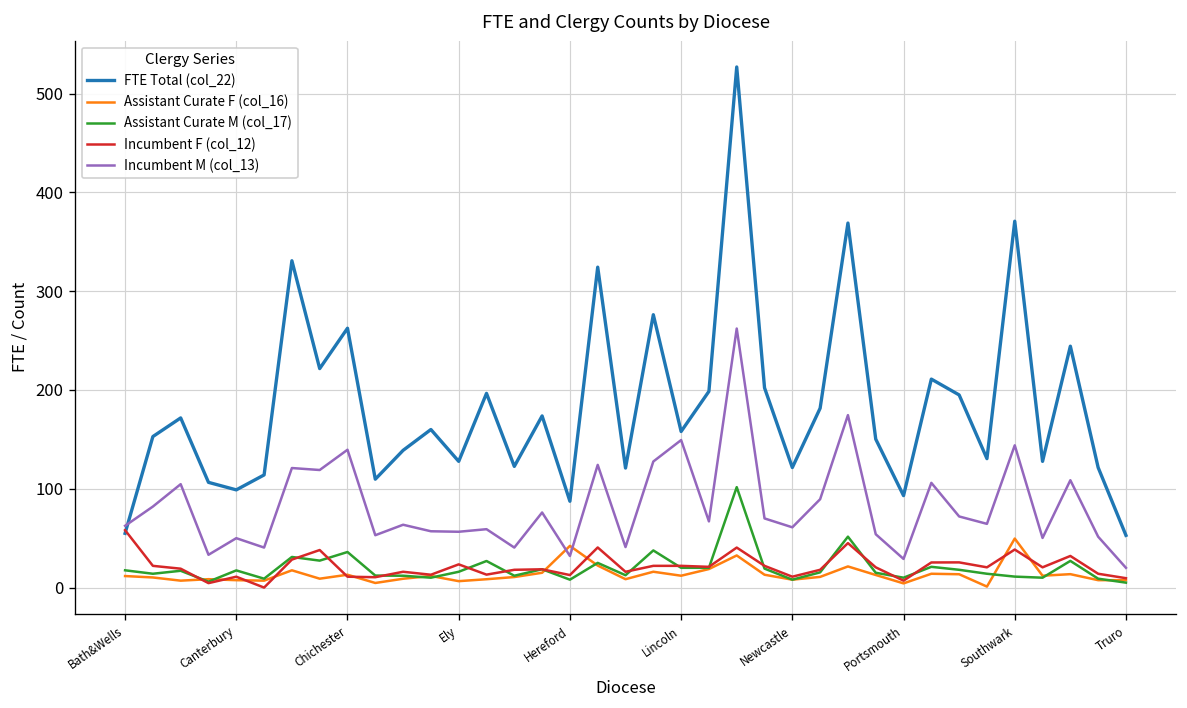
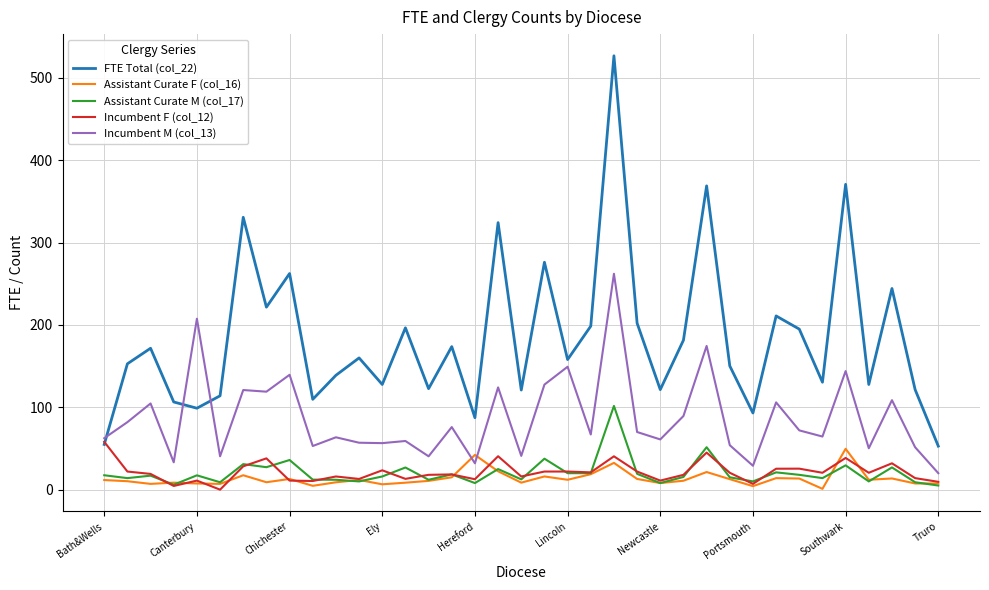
  {
    "FTE Total (col_22)": {
      "Bath&Wells": 50,
      "Canterbury": 100,
      "Chichester": 260,
      "Ely": 130,
      "Hereford": 90,
      "Lincoln": 160,
      "Newcastle": 120,
      "Portsmouth": 90,
      "Southwark": 370,
      "Truro": 50
    },
    "Assistant Curate F (col_16)": {
      "Bath&Wells": 10,
      "Canterbury": 10,
      "Ely": 10,
      "Hereford": 40,
      "Lincoln": 10,
      "Southwark": 50
    },
    "Assistant Curate M (col_17)": {
      "Bath&Wells": 20,
      "Canterbury": 20,
      "Chichester": 40,
      "Ely": 20,
      "Hereford": 10,
-     "Southwark": 10
+     "Southwark": 30
    },
    "Incumbent F (col_12)": {
      "Bath&Wells": 60,
      "Canterbury": 10,
      "Ely": 20,
      "Hereford": 10,
      "Southwark": 40
    },
    "Incumbent M (col_13)": {
      "Bath&Wells": 60,
-     "Canterbury": 50,
+     "Canterbury": 210,
      "Chichester": 140,
      "Ely": 60,
      "Hereford": 30,
      "Lincoln": 150,
      "Newcastle": 60,
      "Portsmouth": 30,
      "Southwark": 140,
      "Truro": 20
    }
  }
